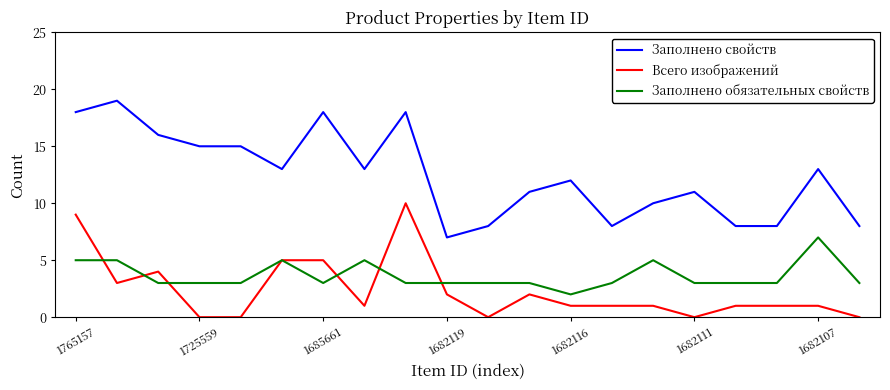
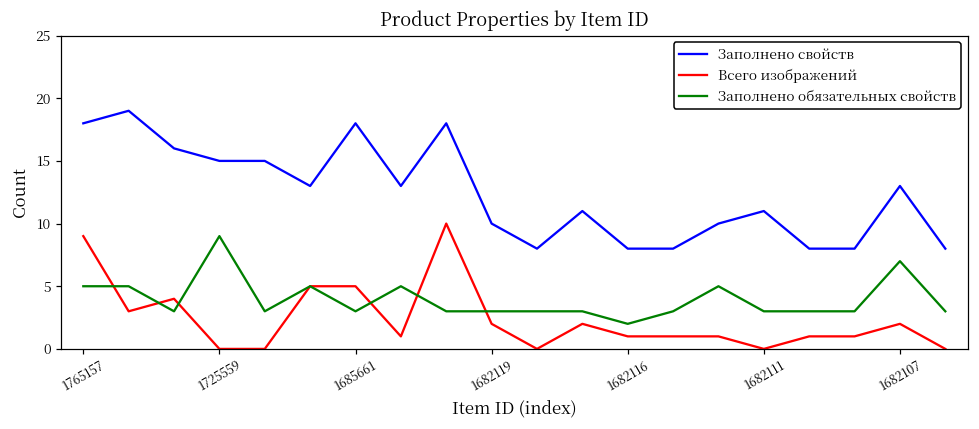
  {
    "Заполнено свойств": {
      "1765157": 18,
      "1725559": 15,
      "1685661": 18,
-     "1682119": 7,
-     "1682116": 12,
+     "1682119": 10,
+     "1682116": 8,
      "1682111": 11,
      "1682107": 13
    },
    "Всего изображений": {
      "1765157": 9,
      "1725559": 0,
      "1685661": 5,
      "1682119": 2,
      "1682116": 1,
      "1682111": 0,
-     "1682107": 1
+     "1682107": 2
    },
    "Заполнено обязательных свойств": {
      "1765157": 5,
-     "1725559": 3,
+     "1725559": 9,
      "1685661": 3,
      "1682119": 3,
      "1682116": 2,
      "1682111": 3,
      "1682107": 7
    }
  }
